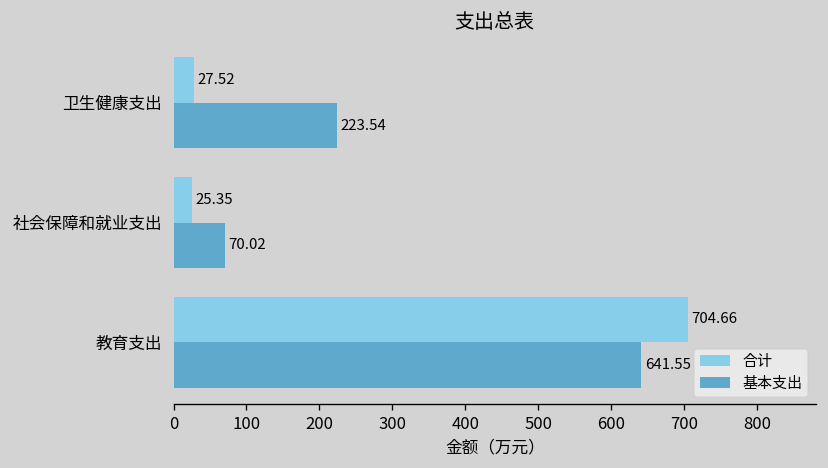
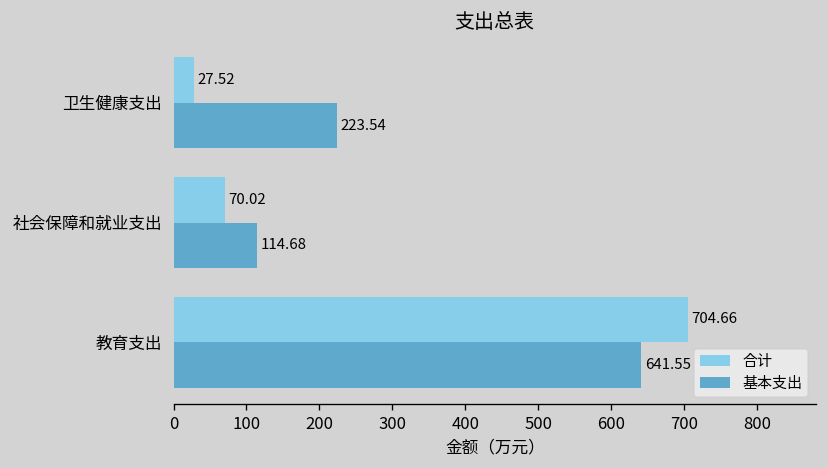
  {
    "合计": {
      "卫生健康支出": 27.52,
-     "社会保障和就业支出": 25.35,
+     "社会保障和就业支出": 70.02,
      "教育支出": 704.66
    },
    "基本支出": {
      "卫生健康支出": 223.54,
-     "社会保障和就业支出": 70.02,
+     "社会保障和就业支出": 114.68,
      "教育支出": 641.55
    }
  }
